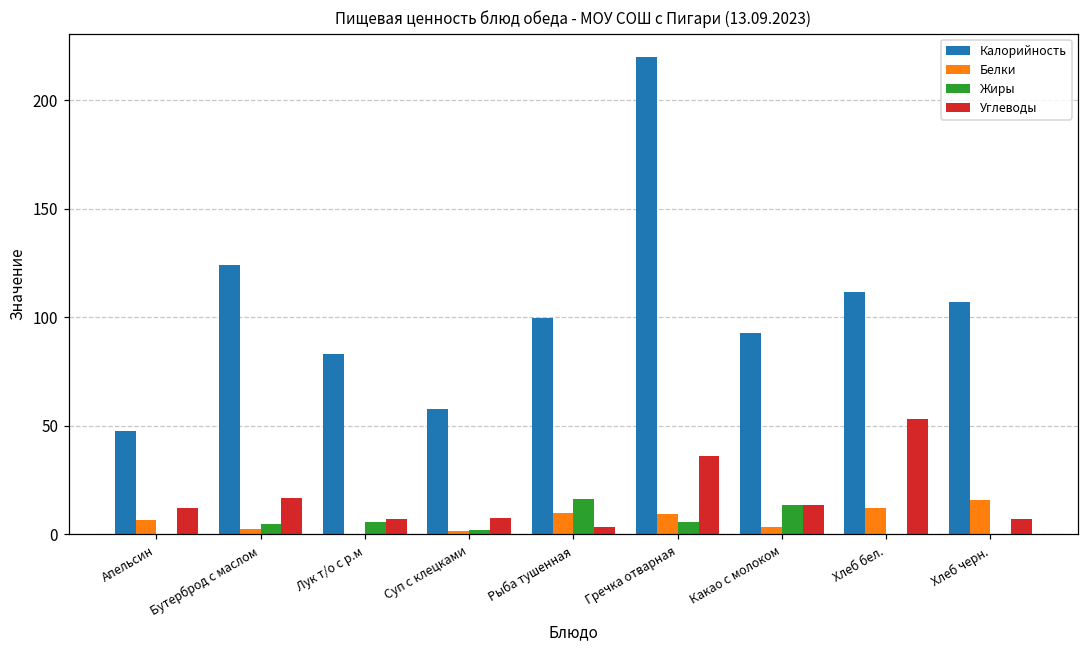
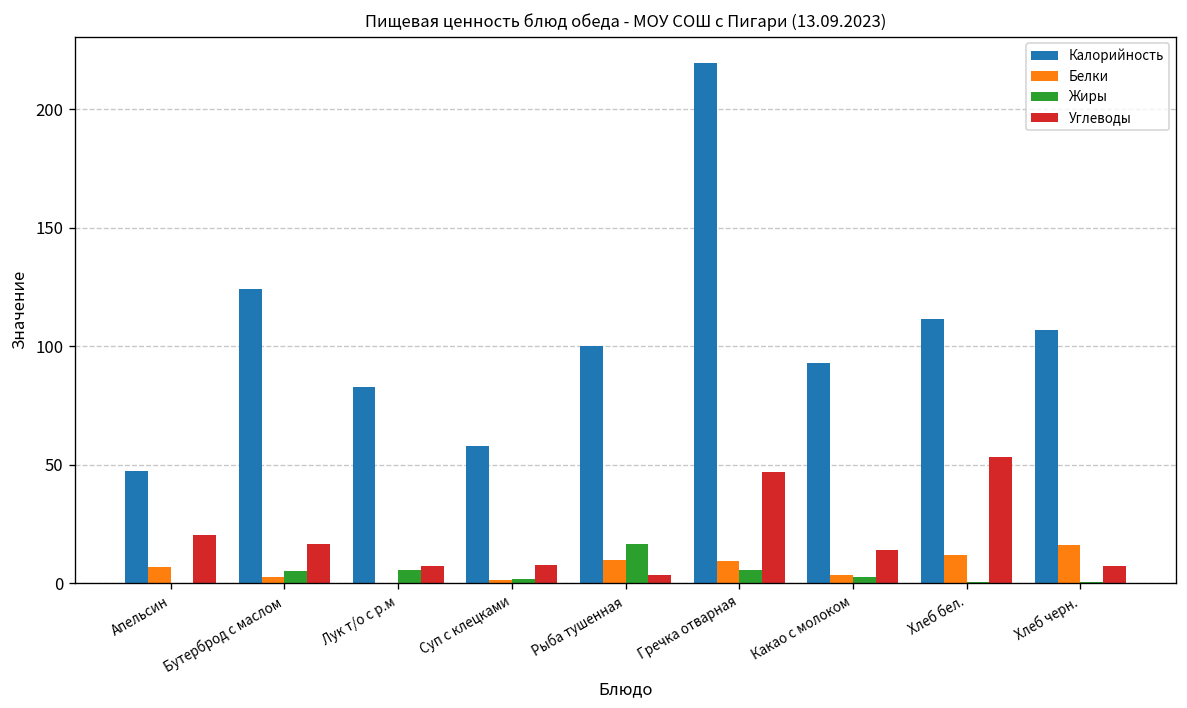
  {
    "Калорийность": {
      "Апельсин": 48,
      "Бутерброд с маслом": 124,
      "Лук т/о с р.м": 83,
      "Суп с клецками": 58,
      "Рыба тушенная": 100,
      "Гречка отварная": 220,
      "Какао с молоком": 93,
      "Хлеб бел.": 112,
      "Хлеб черн.": 107
    },
    "Белки": {
      "Апельсин": 7,
      "Бутерброд с маслом": 3,
      "Суп с клецками": 1,
      "Рыба тушенная": 10,
      "Гречка отварная": 9,
      "Какао с молоком": 4,
      "Хлеб бел.": 12,
      "Хлеб черн.": 16
    },
    "Жиры": {
      "Апельсин": 0,
      "Бутерброд с маслом": 5,
      "Лук т/о с р.м": 6,
      "Суп с клецками": 2,
      "Рыба тушенная": 16,
      "Гречка отварная": 6,
-     "Какао с молоком": 14
+     "Какао с молоком": 3
    },
    "Углеводы": {
-     "Апельсин": 12,
+     "Апельсин": 20,
      "Бутерброд с маслом": 17,
      "Лук т/о с р.м": 7,
      "Суп с клецками": 8,
      "Рыба тушенная": 3,
-     "Гречка отварная": 36,
+     "Гречка отварная": 47,
      "Какао с молоком": 14,
      "Хлеб бел.": 53,
      "Хлеб черн.": 7
    }
  }
